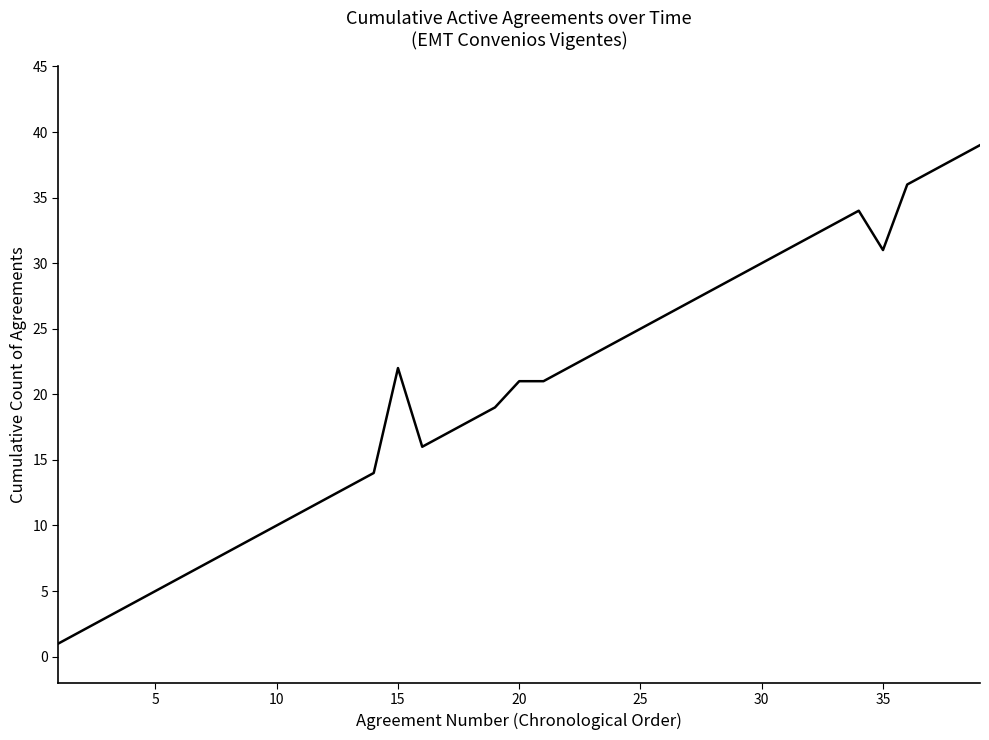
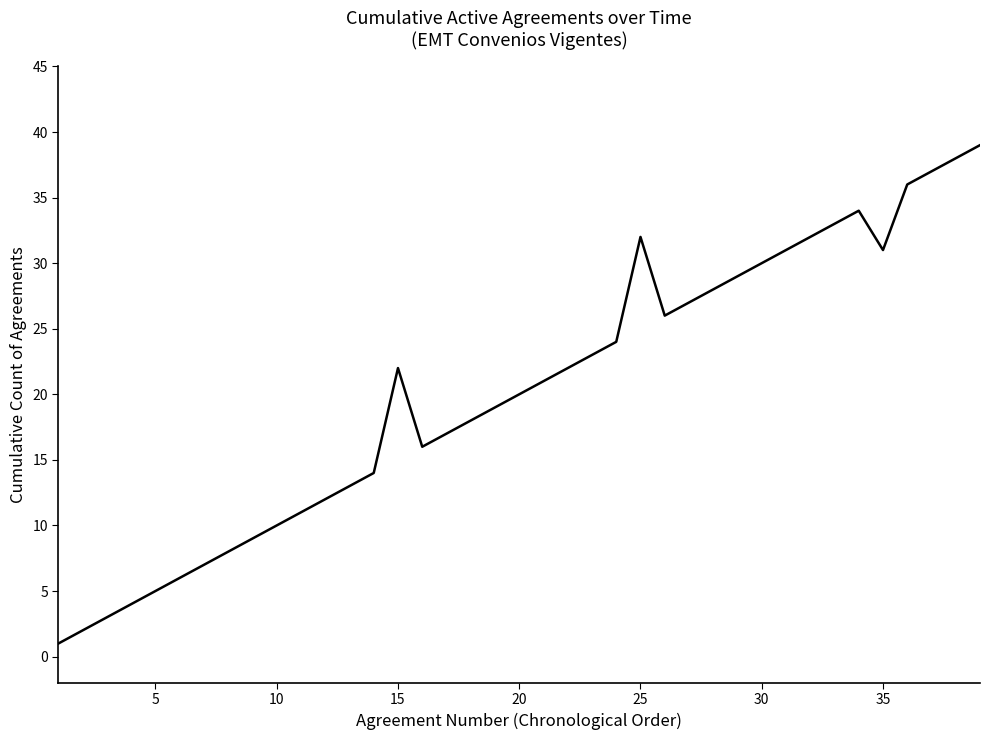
  {
    "5": 5,
    "10": 10,
    "15": 22,
-   "20": 21,
-   "25": 25,
+   "20": 20,
+   "25": 32,
    "30": 30,
    "35": 31
  }
